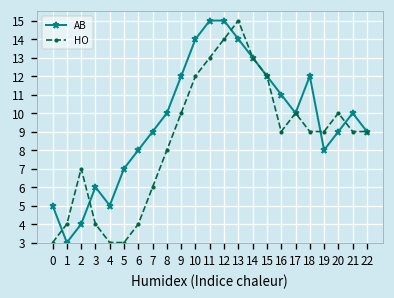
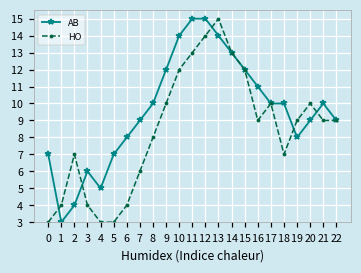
  {
    "AB": {
-     "0": 5,
+     "0": 7,
      "1": 3,
      "2": 4,
      "3": 6,
      "4": 5,
      "5": 7,
      "6": 8,
      "7": 9,
      "8": 10,
      "9": 12,
      "10": 14,
      "11": 15,
      "12": 15,
      "13": 14,
      "16": 11,
-     "18": 12,
+     "18": 10,
      "19": 8,
      "20": 9,
      "21": 10
    },
    "HO": {
      "0": 3,
      "1": 4,
      "2": 7,
      "3": 4,
      "4": 3,
      "5": 3,
      "6": 4,
      "7": 6,
      "8": 8,
      "9": 10,
      "10": 12,
      "11": 13,
      "12": 14,
      "13": 15,
      "16": 9,
-     "18": 9,
+     "18": 7,
      "19": 9,
      "20": 10,
      "21": 9
    }
  }
